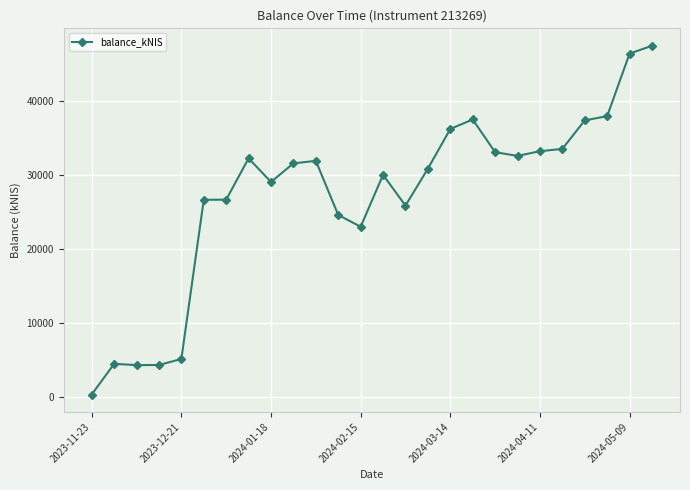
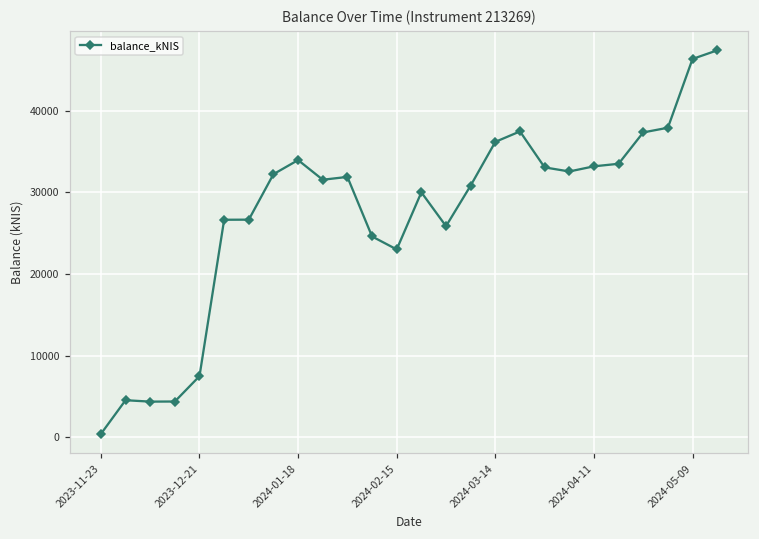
  {
    "2023-11-23": 0,
-   "2023-12-21": 5000,
-   "2024-01-18": 29000,
+   "2023-12-21": 7000,
+   "2024-01-18": 34000,
    "2024-02-15": 23000,
    "2024-03-14": 36000,
    "2024-04-11": 33000,
    "2024-05-09": 46000
  }
